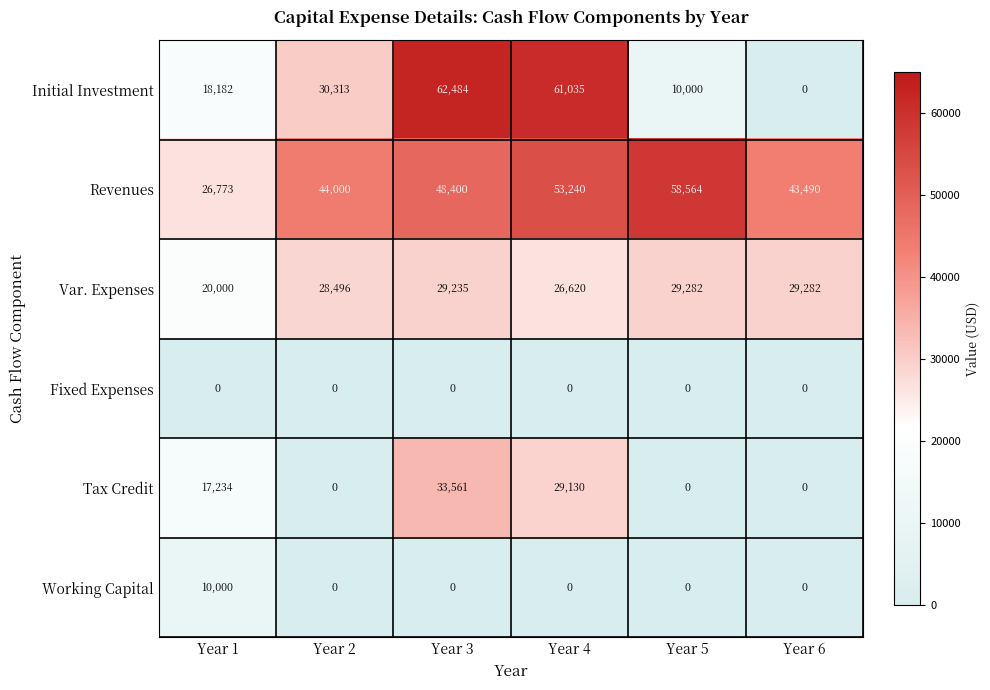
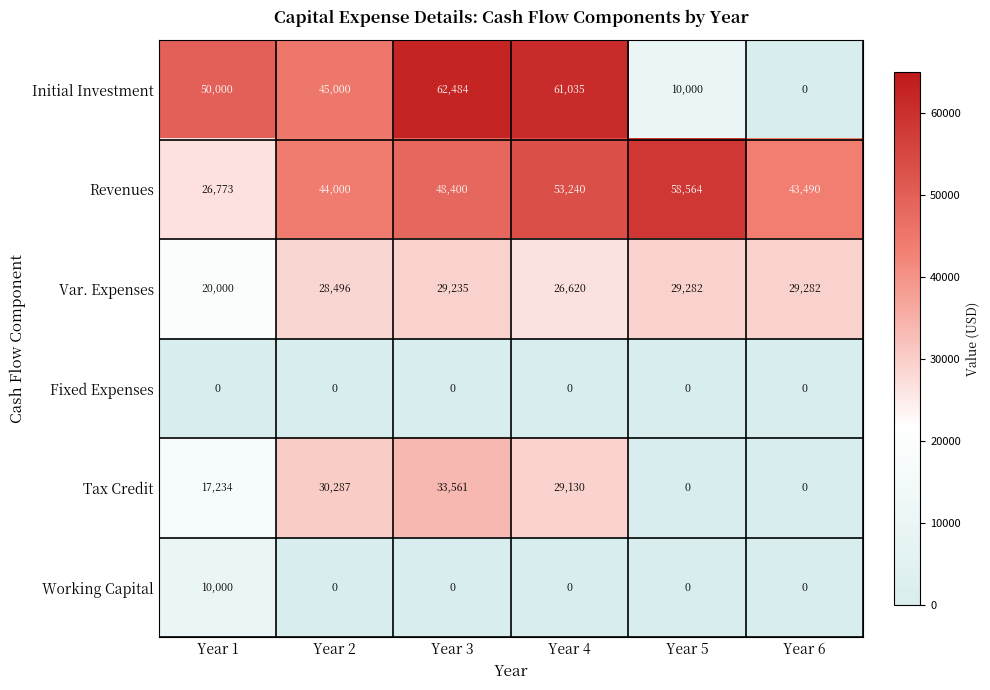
  {
    "Initial Investment": {
-     "Year 1": "18,182",
-     "Year 2": "30,313",
+     "Year 1": "50,000",
+     "Year 2": "45,000",
      "Year 3": "62,484",
      "Year 4": "61,035",
      "Year 5": "10,000",
      "Year 6": "0"
    },
    "Revenues": {
      "Year 1": "26,773",
      "Year 2": "44,000",
      "Year 3": "48,400",
      "Year 4": "53,240",
      "Year 5": "58,564",
      "Year 6": "43,490"
    },
    "Var. Expenses": {
      "Year 1": "20,000",
      "Year 2": "28,496",
      "Year 3": "29,235",
      "Year 4": "26,620",
      "Year 5": "29,282",
      "Year 6": "29,282"
    },
    "Fixed Expenses": {
      "Year 1": "0",
      "Year 2": "0",
      "Year 3": "0",
      "Year 4": "0",
      "Year 5": "0",
      "Year 6": "0"
    },
    "Tax Credit": {
      "Year 1": "17,234",
-     "Year 2": "0",
+     "Year 2": "30,287",
      "Year 3": "33,561",
      "Year 4": "29,130",
      "Year 5": "0",
      "Year 6": "0"
    },
    "Working Capital": {
      "Year 1": "10,000",
      "Year 2": "0",
      "Year 3": "0",
      "Year 4": "0",
      "Year 5": "0",
      "Year 6": "0"
    }
  }
